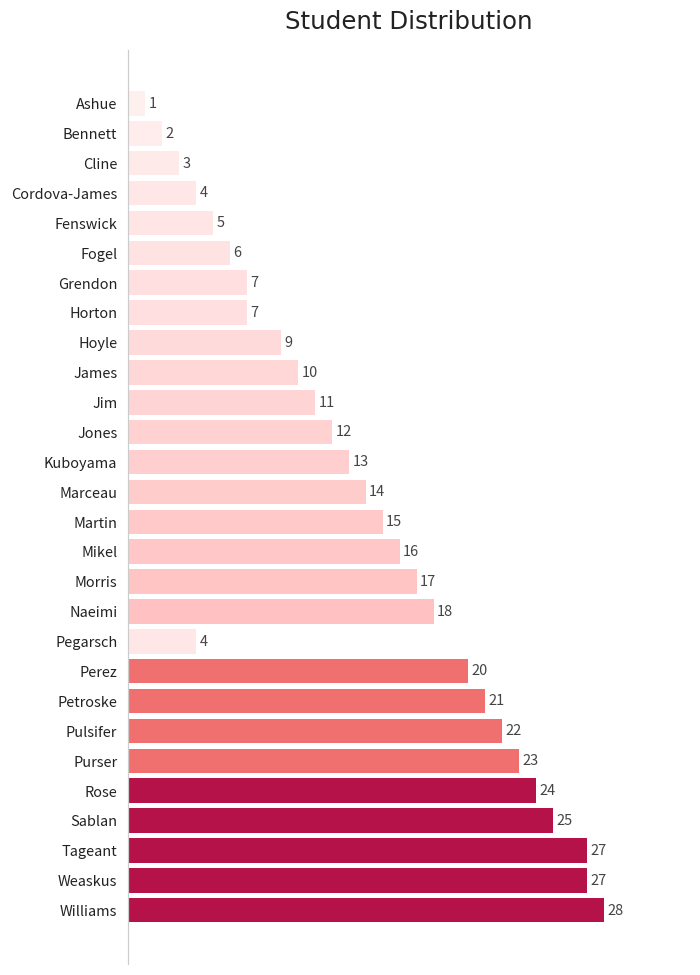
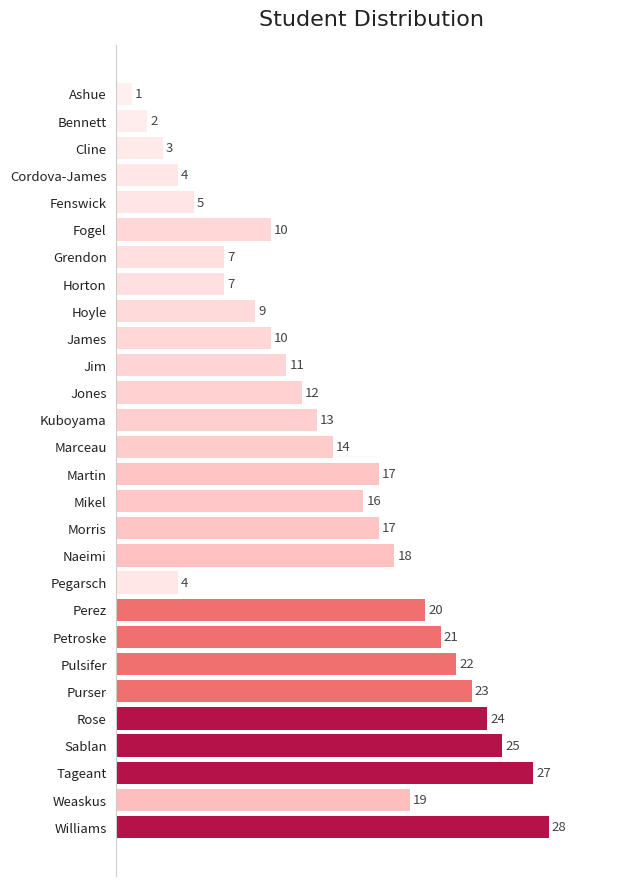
  {
    "Ashue": 1,
    "Bennett": 2,
    "Cline": 3,
    "Cordova-James": 4,
    "Fenswick": 5,
-   "Fogel": 6,
+   "Fogel": 10,
    "Grendon": 7,
    "Horton": 7,
    "Hoyle": 9,
    "James": 10,
    "Jim": 11,
    "Jones": 12,
    "Kuboyama": 13,
    "Marceau": 14,
-   "Martin": 15,
+   "Martin": 17,
    "Mikel": 16,
    "Morris": 17,
    "Naeimi": 18,
    "Pegarsch": 4,
    "Perez": 20,
    "Petroske": 21,
    "Pulsifer": 22,
    "Purser": 23,
    "Rose": 24,
    "Sablan": 25,
    "Tageant": 27,
-   "Weaskus": 27,
+   "Weaskus": 19,
    "Williams": 28
  }
